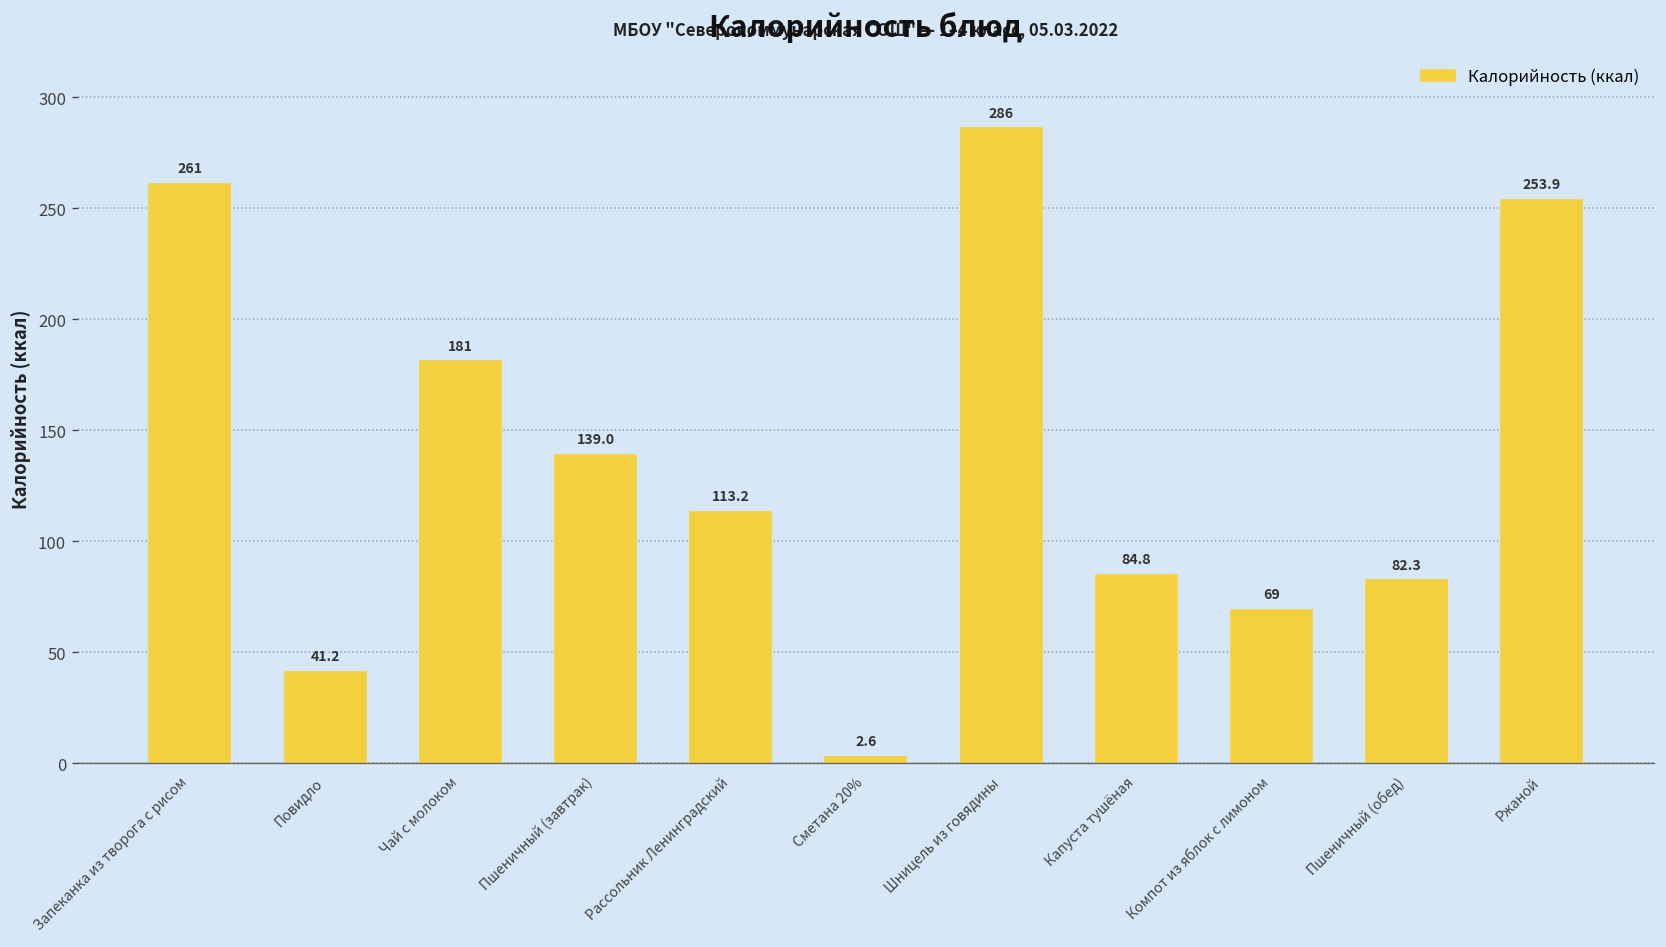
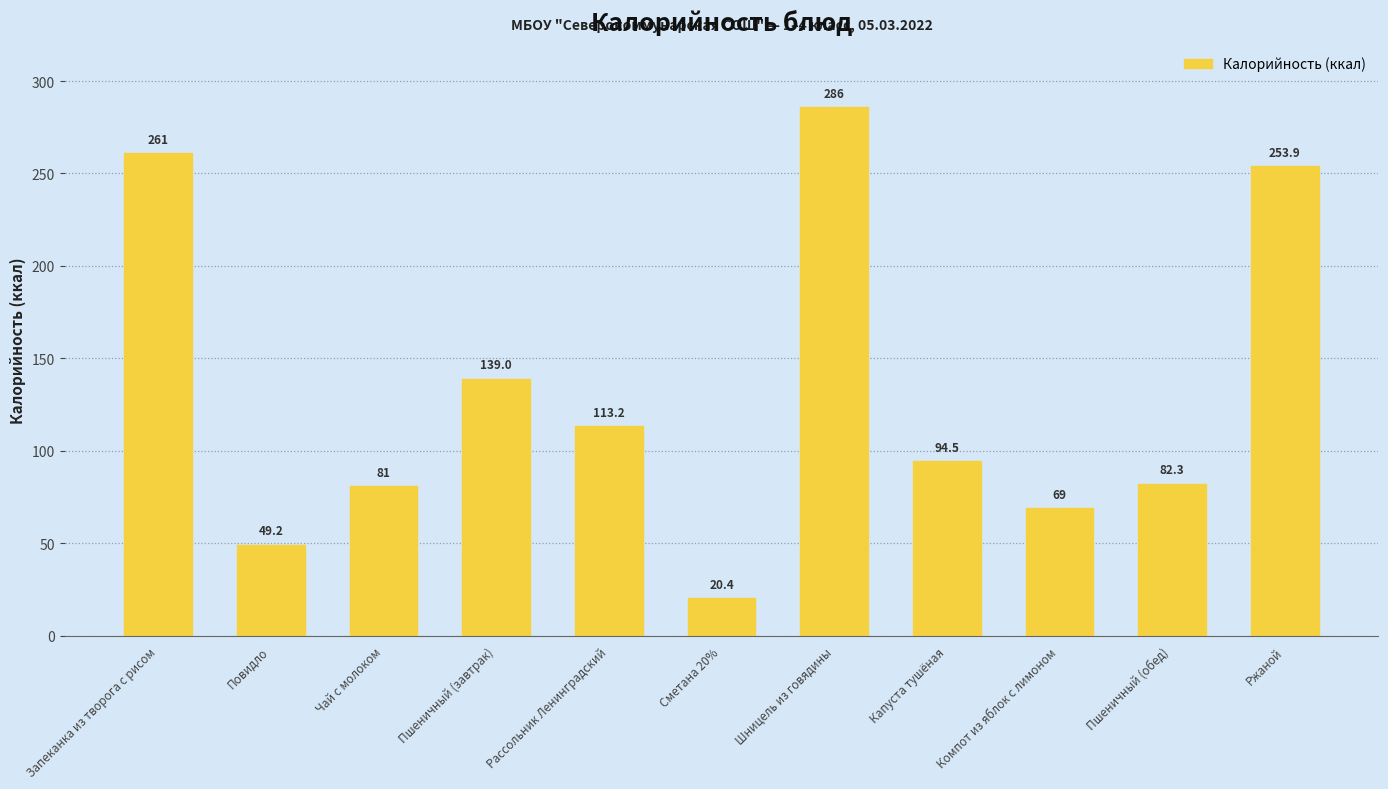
  {
    "Запеканка из творога с рисом": 261,
-   "Повидло": 41.2,
-   "Чай с молоком": 181,
+   "Повидло": 49.2,
+   "Чай с молоком": 81,
    "Пшеничный (завтрак)": 139.0,
    "Рассольник Ленинградский": 113.2,
-   "Сметана 20%": 2.6,
+   "Сметана 20%": 20.4,
    "Шницель из говядины": 286,
-   "Капуста тушёная": 84.8,
+   "Капуста тушёная": 94.5,
    "Компот из яблок с лимоном": 69,
    "Пшеничный (обед)": 82.3,
    "Ржаной": 253.9
  }
